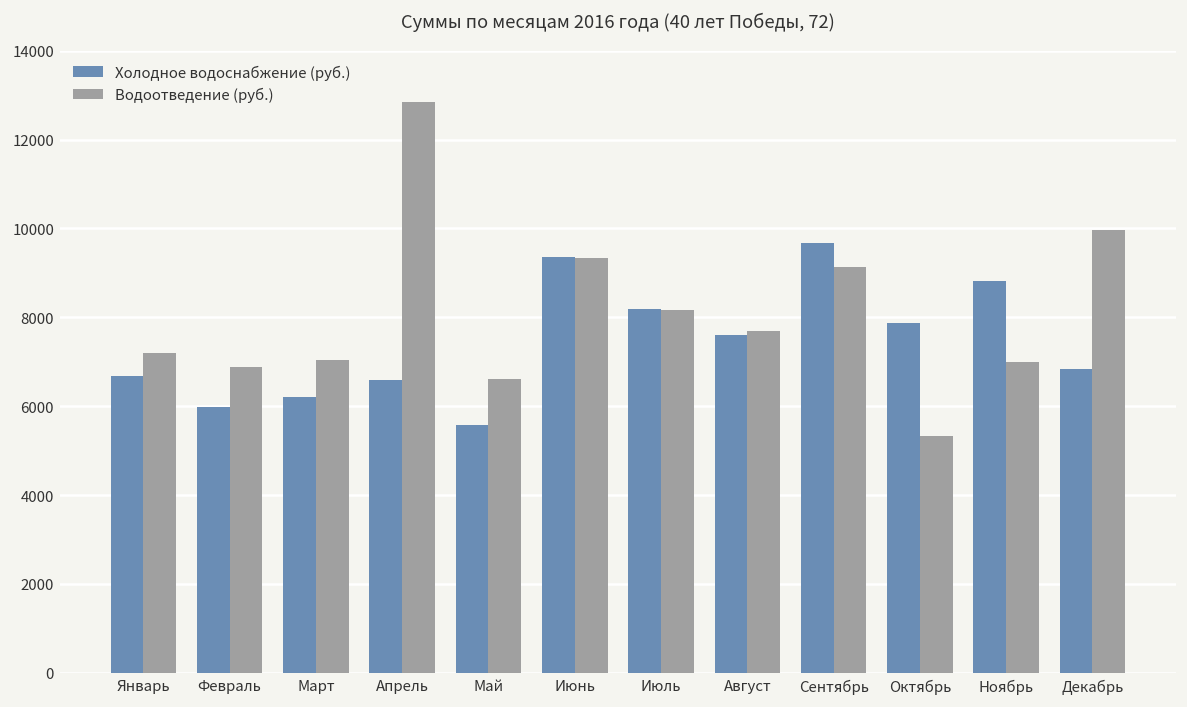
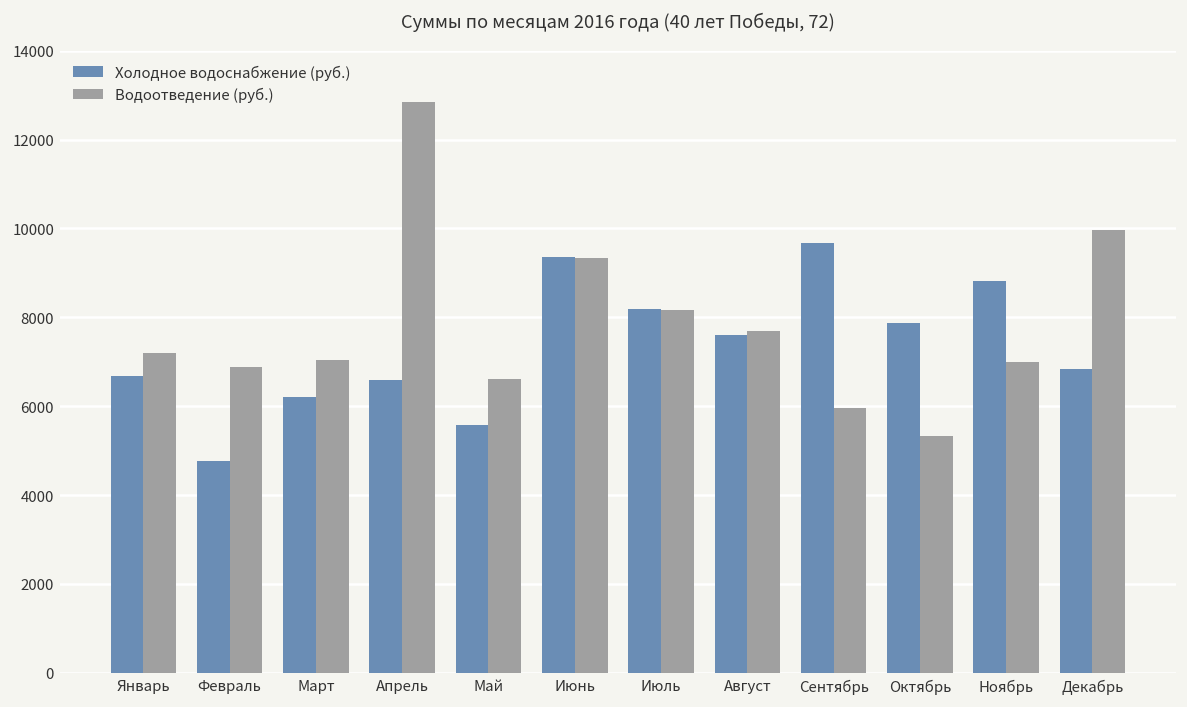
  {
    "Холодное водоснабжение (руб.)": {
      "Январь": 6700,
-     "Февраль": 6000,
+     "Февраль": 4800,
      "Март": 6200,
      "Апрель": 6600,
      "Май": 5600,
      "Июнь": 9400,
      "Июль": 8200,
      "Август": 7600,
      "Сентябрь": 9700,
      "Октябрь": 7900,
      "Ноябрь": 8800,
      "Декабрь": 6800
    },
    "Водоотведение (руб.)": {
      "Январь": 7200,
      "Февраль": 6900,
      "Март": 7000,
      "Апрель": 12800,
      "Май": 6600,
      "Июнь": 9300,
      "Июль": 8200,
      "Август": 7700,
-     "Сентябрь": 9100,
+     "Сентябрь": 6000,
      "Октябрь": 5300,
      "Ноябрь": 7000,
      "Декабрь": 10000
    }
  }
